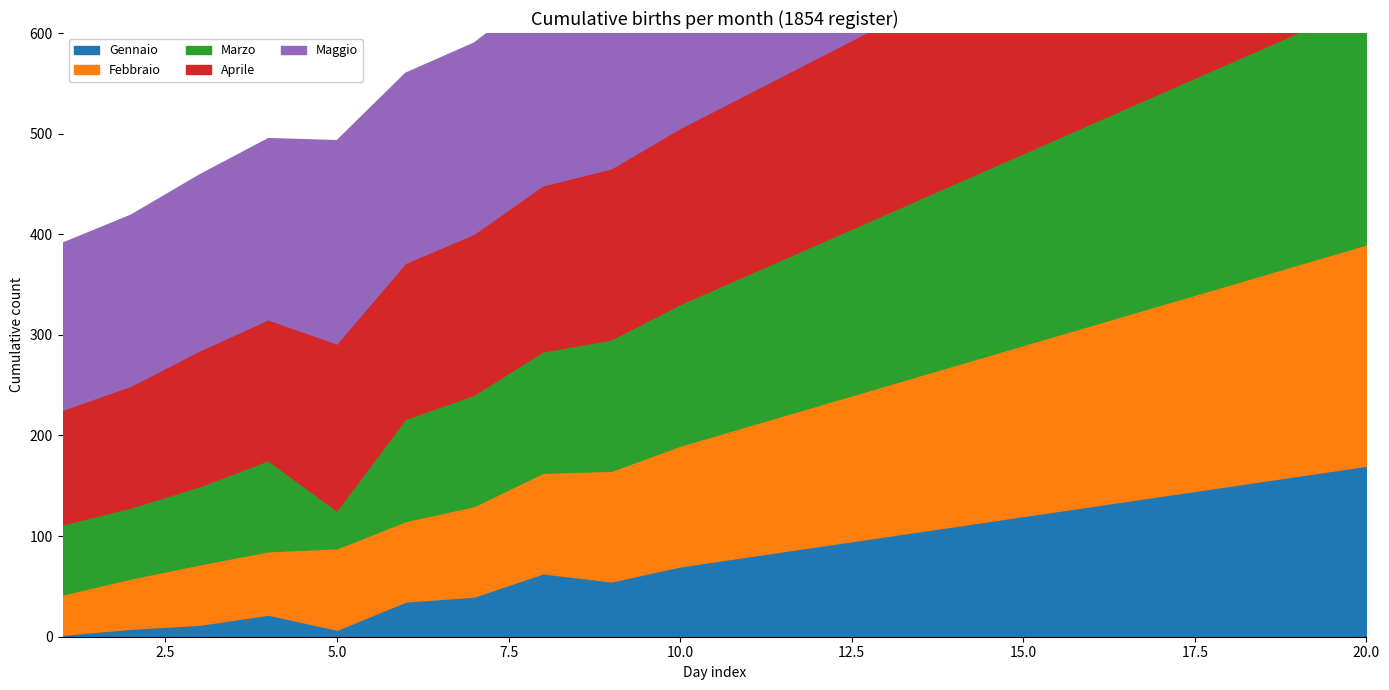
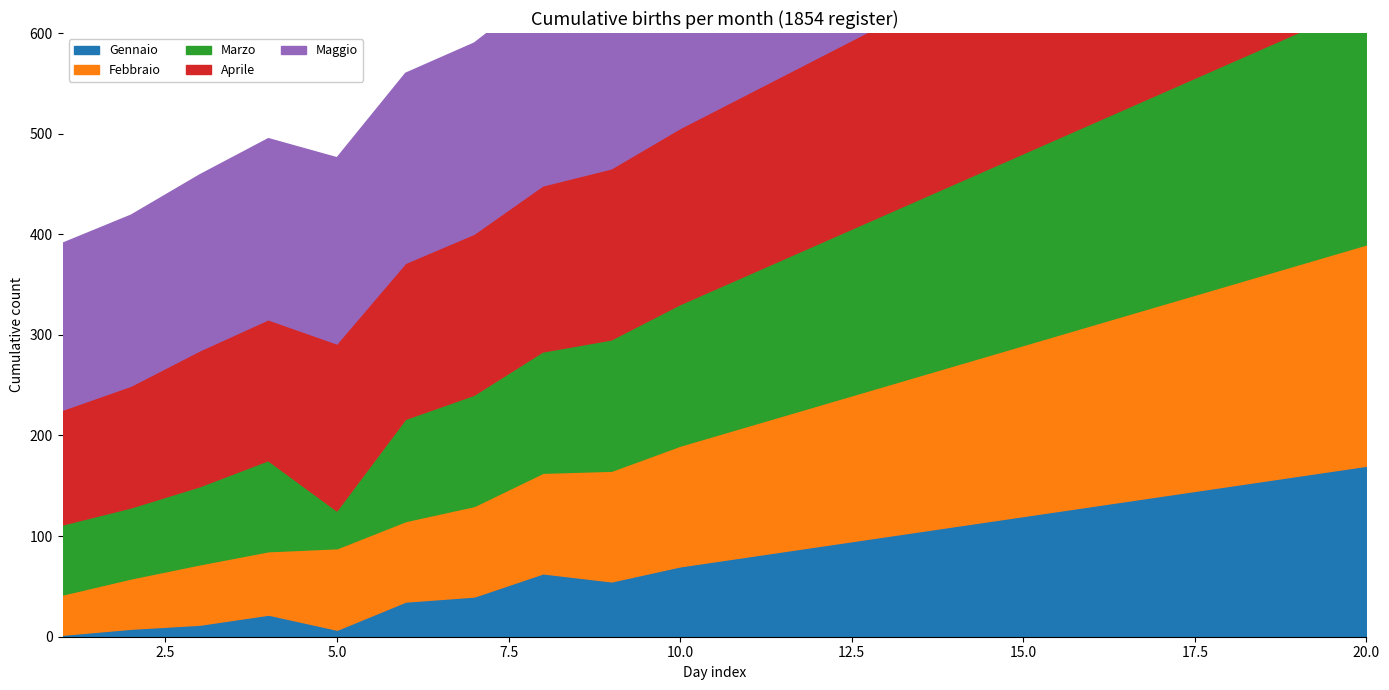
  {
    "Maggio": {
-     "5.0": 202
+     "5.0": 185
    }
  }
